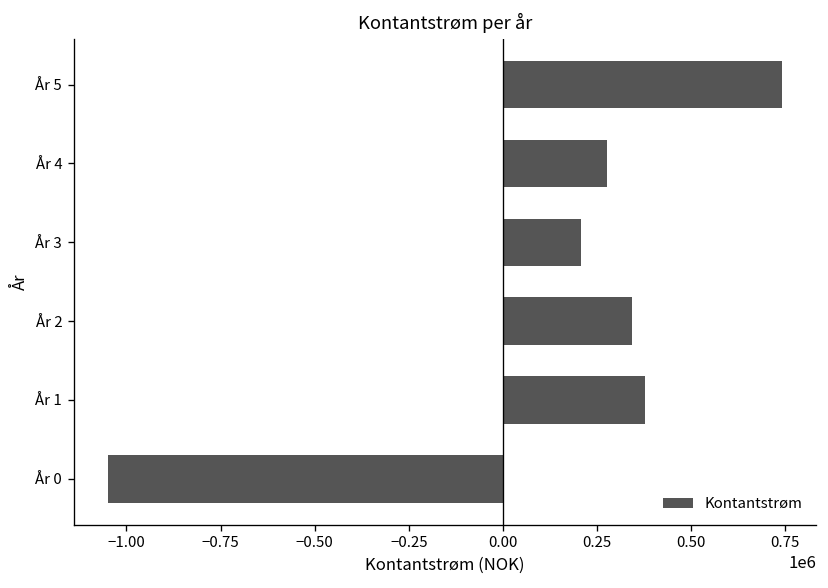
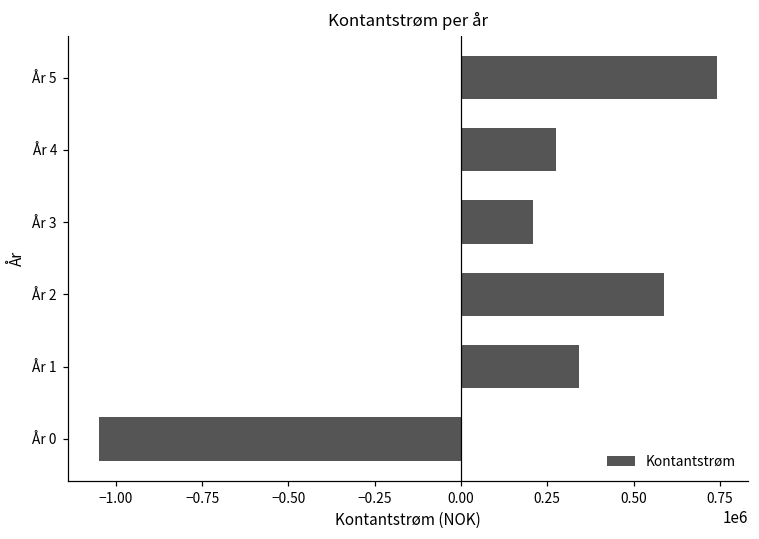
  {
    "År 5": 740000,
    "År 4": 280000,
    "År 3": 210000,
-   "År 2": 340000,
-   "År 1": 380000,
+   "År 2": 590000,
+   "År 1": 340000,
    "År 0": -1050000
  }
